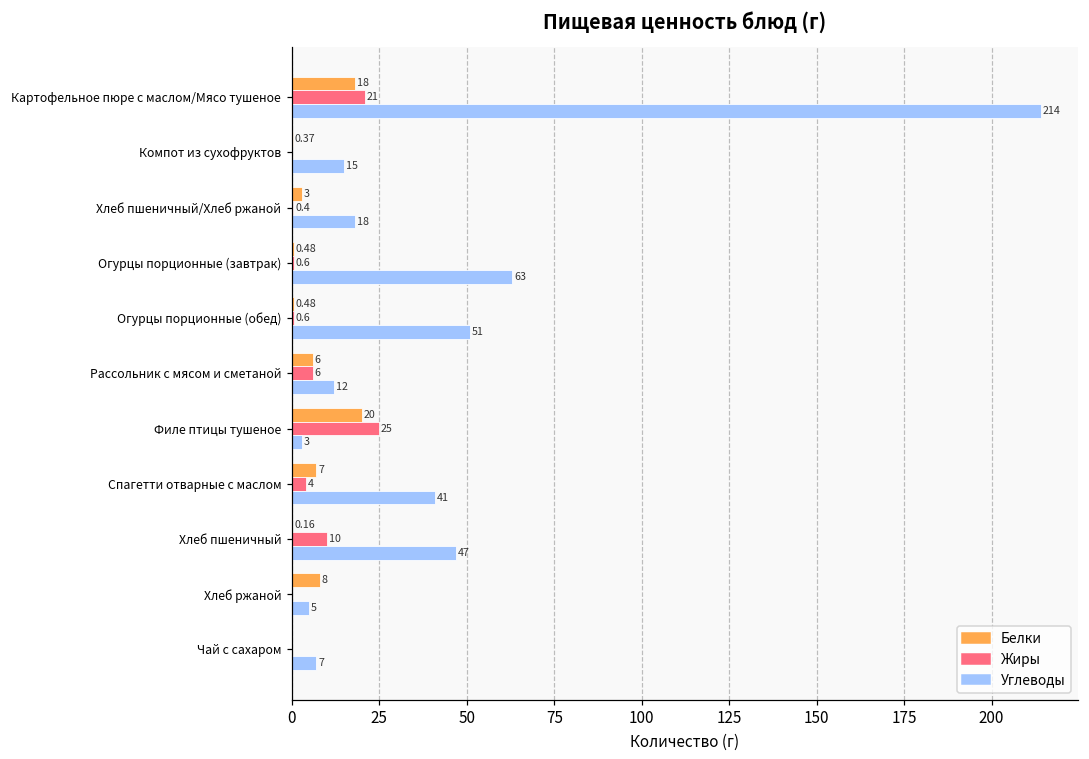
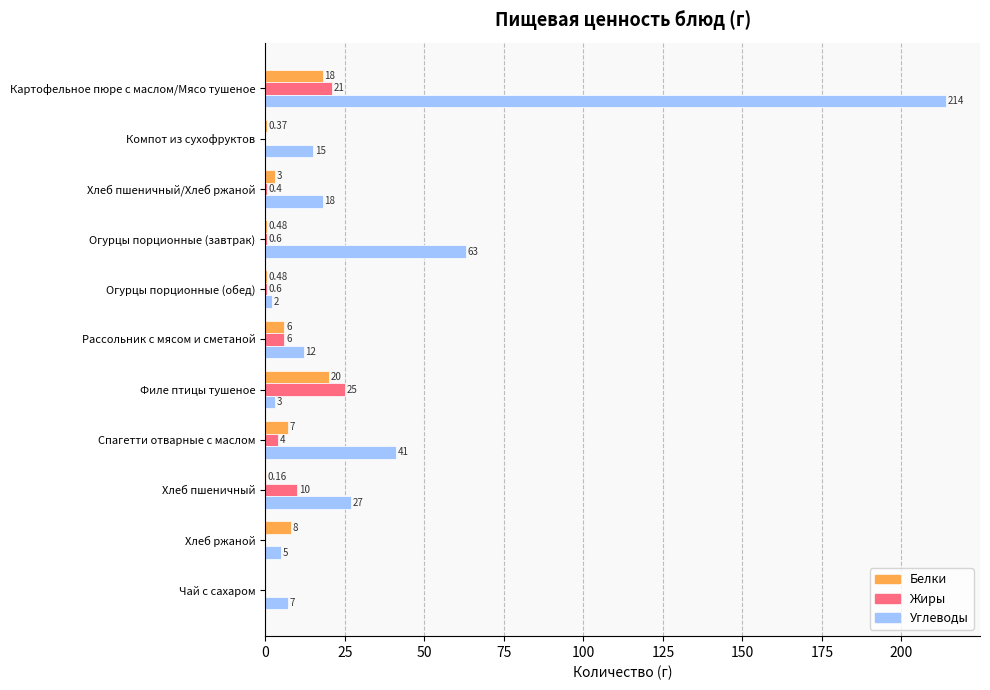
  {
    "Белки": {
      "Картофельное пюре с маслом/Мясо тушеное": 18,
      "Компот из сухофруктов": 0.37,
      "Хлеб пшеничный/Хлеб ржаной": 3,
      "Огурцы порционные (завтрак)": 0.48,
      "Огурцы порционные (обед)": 0.48,
      "Рассольник с мясом и сметаной": 6,
      "Филе птицы тушеное": 20,
      "Спагетти отварные с маслом": 7,
      "Хлеб пшеничный": 0.16,
      "Хлеб ржаной": 8
    },
    "Жиры": {
      "Картофельное пюре с маслом/Мясо тушеное": 21,
      "Хлеб пшеничный/Хлеб ржаной": 0.4,
      "Огурцы порционные (завтрак)": 0.6,
      "Огурцы порционные (обед)": 0.6,
      "Рассольник с мясом и сметаной": 6,
      "Филе птицы тушеное": 25,
      "Спагетти отварные с маслом": 4,
      "Хлеб пшеничный": 10
    },
    "Углеводы": {
      "Картофельное пюре с маслом/Мясо тушеное": 214,
      "Компот из сухофруктов": 15,
      "Хлеб пшеничный/Хлеб ржаной": 18,
      "Огурцы порционные (завтрак)": 63,
-     "Огурцы порционные (обед)": 51,
+     "Огурцы порционные (обед)": 2,
      "Рассольник с мясом и сметаной": 12,
      "Филе птицы тушеное": 3,
      "Спагетти отварные с маслом": 41,
-     "Хлеб пшеничный": 47,
+     "Хлеб пшеничный": 27,
      "Хлеб ржаной": 5,
      "Чай с сахаром": 7
    }
  }
